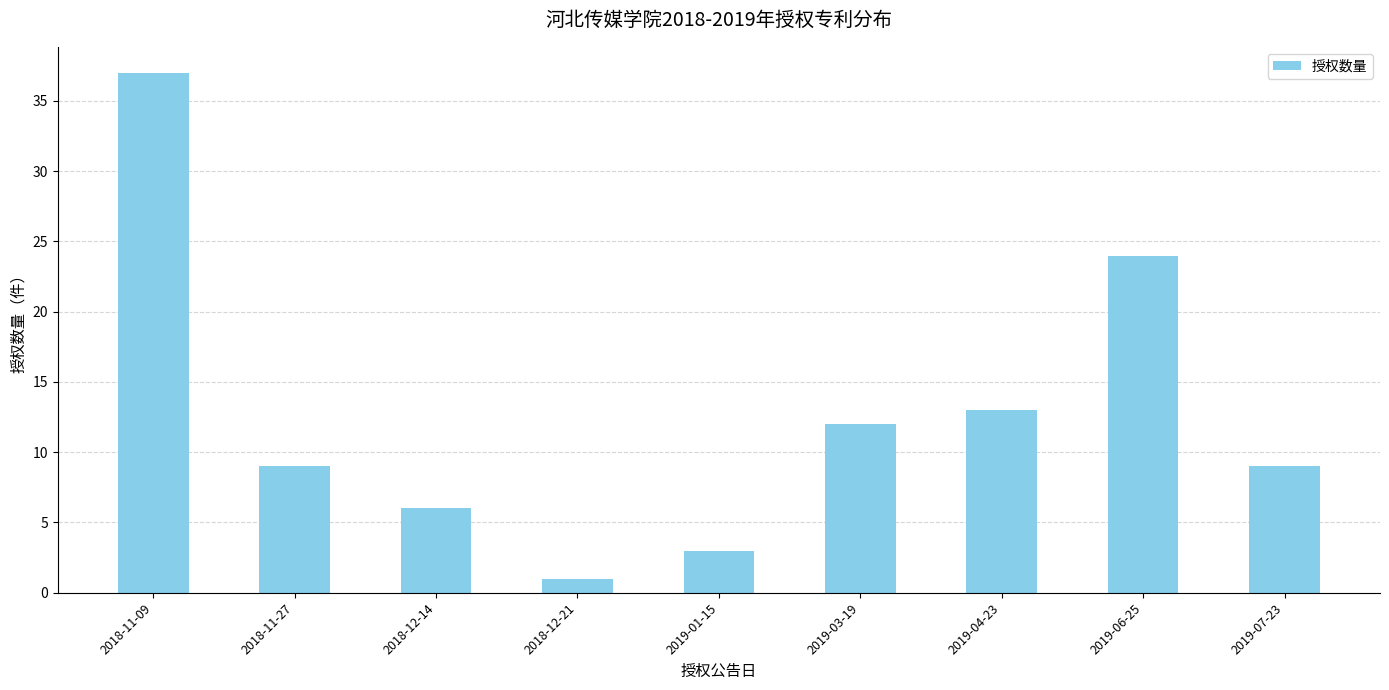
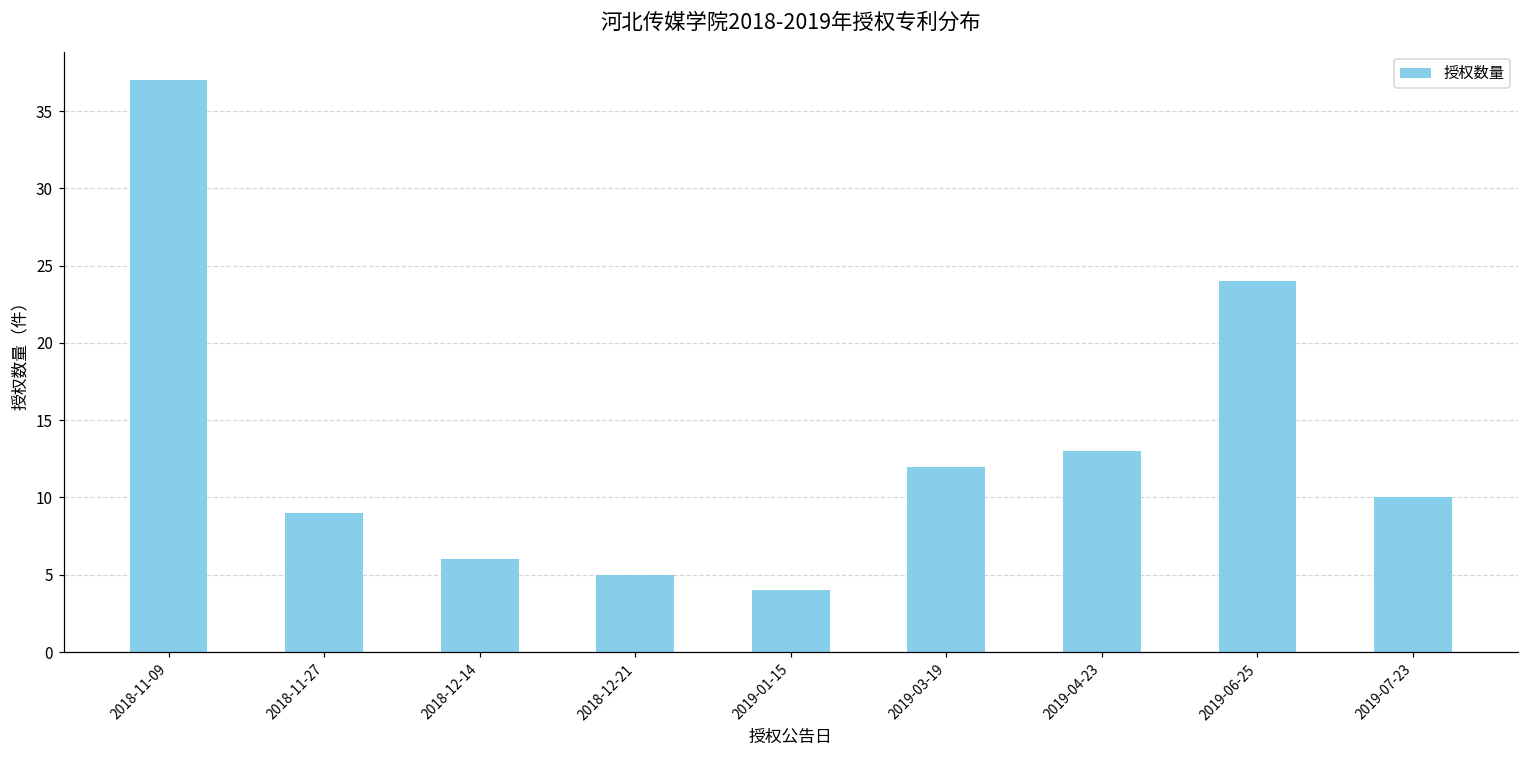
  {
    "2018-11-09": 37,
    "2018-11-27": 9,
    "2018-12-14": 6,
-   "2018-12-21": 1,
-   "2019-01-15": 3,
+   "2018-12-21": 5,
+   "2019-01-15": 4,
    "2019-03-19": 12,
    "2019-04-23": 13,
    "2019-06-25": 24,
-   "2019-07-23": 9
+   "2019-07-23": 10
  }
